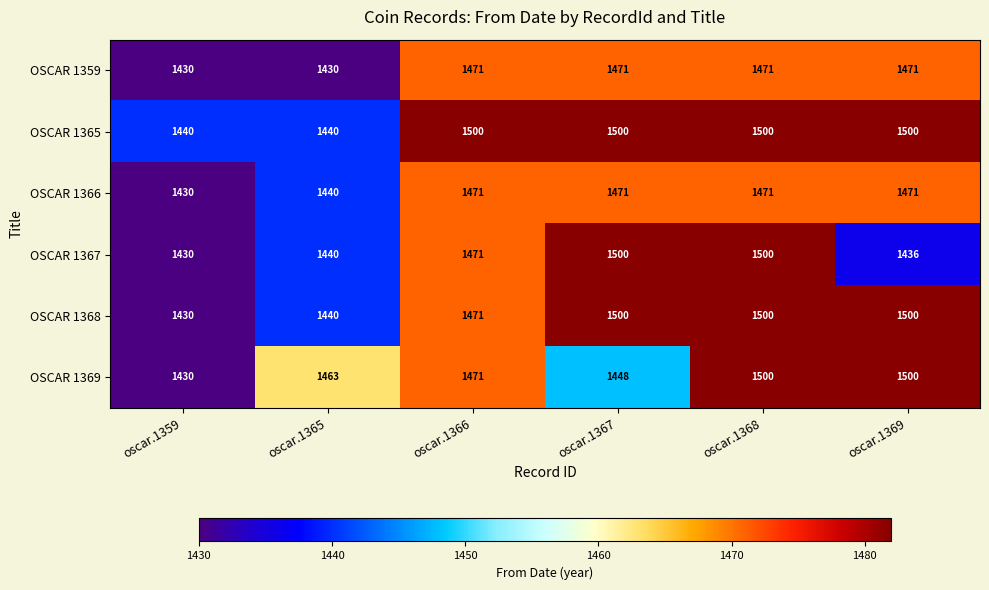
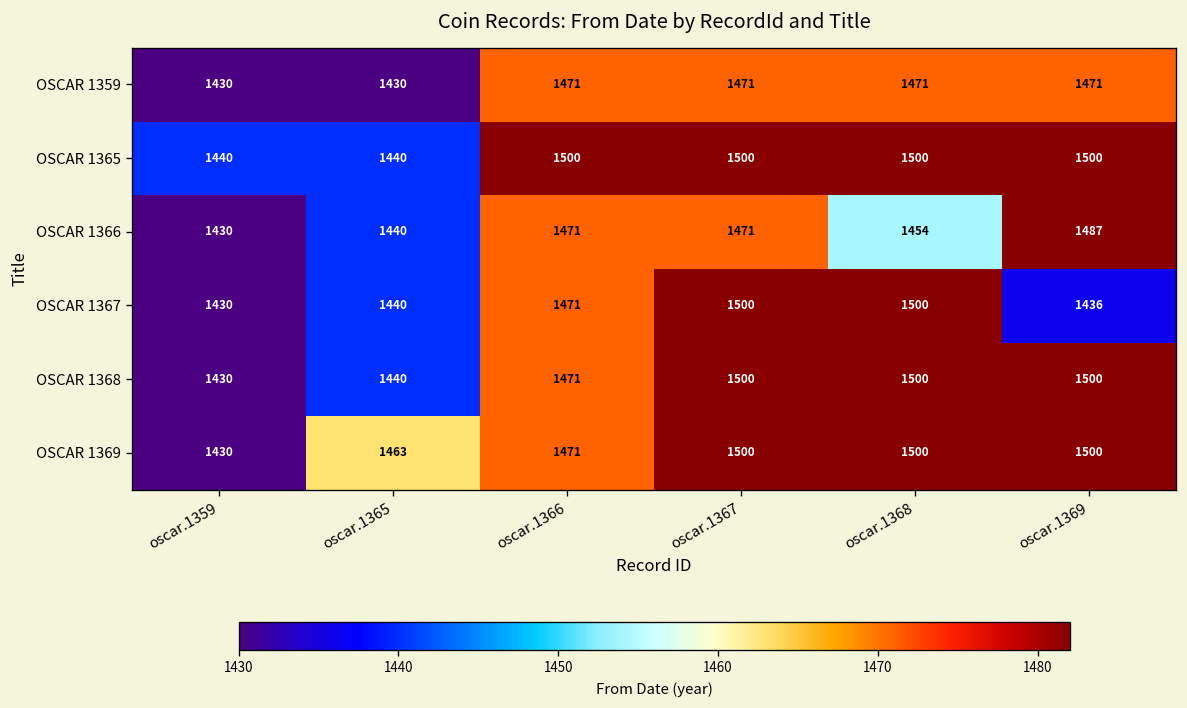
  {
    "OSCAR 1359": {
      "oscar.1359": 1430,
      "oscar.1365": 1430,
      "oscar.1366": 1471,
      "oscar.1367": 1471,
      "oscar.1368": 1471,
      "oscar.1369": 1471
    },
    "OSCAR 1365": {
      "oscar.1359": 1440,
      "oscar.1365": 1440,
      "oscar.1366": 1500,
      "oscar.1367": 1500,
      "oscar.1368": 1500,
      "oscar.1369": 1500
    },
    "OSCAR 1366": {
      "oscar.1359": 1430,
      "oscar.1365": 1440,
      "oscar.1366": 1471,
      "oscar.1367": 1471,
-     "oscar.1368": 1471,
-     "oscar.1369": 1471
+     "oscar.1368": 1454,
+     "oscar.1369": 1487
    },
    "OSCAR 1367": {
      "oscar.1359": 1430,
      "oscar.1365": 1440,
      "oscar.1366": 1471,
      "oscar.1367": 1500,
      "oscar.1368": 1500,
      "oscar.1369": 1436
    },
    "OSCAR 1368": {
      "oscar.1359": 1430,
      "oscar.1365": 1440,
      "oscar.1366": 1471,
      "oscar.1367": 1500,
      "oscar.1368": 1500,
      "oscar.1369": 1500
    },
    "OSCAR 1369": {
      "oscar.1359": 1430,
      "oscar.1365": 1463,
      "oscar.1366": 1471,
-     "oscar.1367": 1448,
+     "oscar.1367": 1500,
      "oscar.1368": 1500,
      "oscar.1369": 1500
    }
  }
